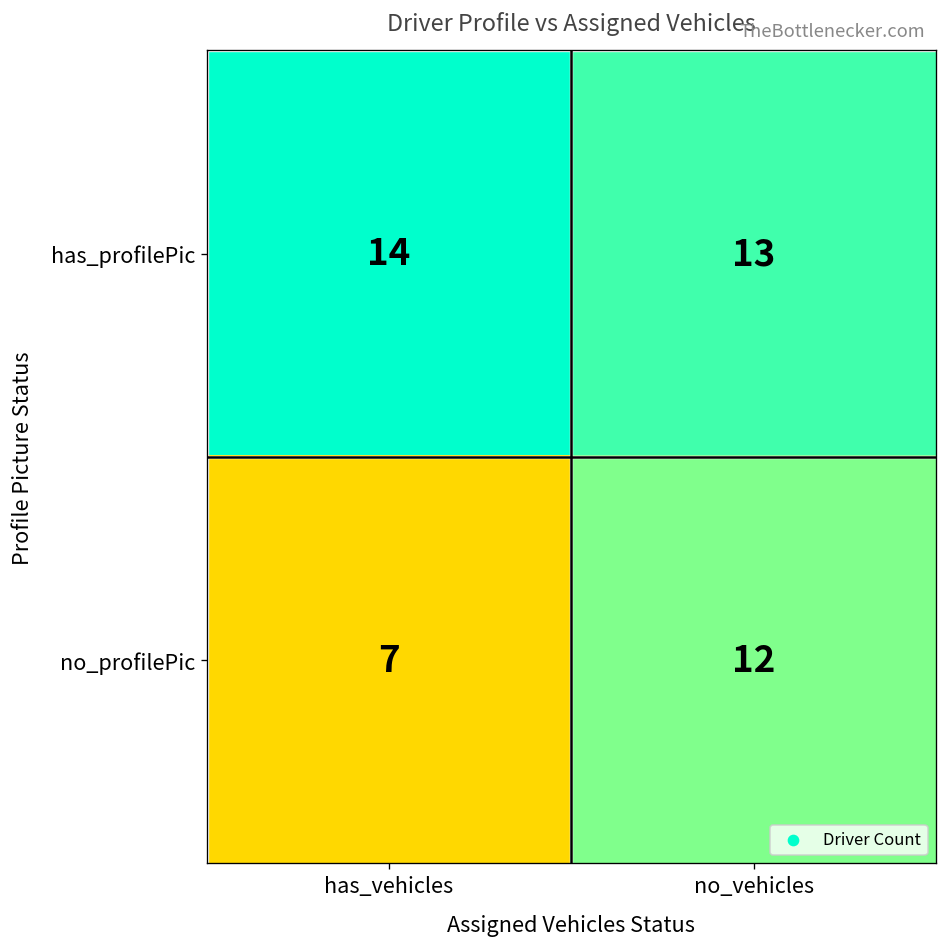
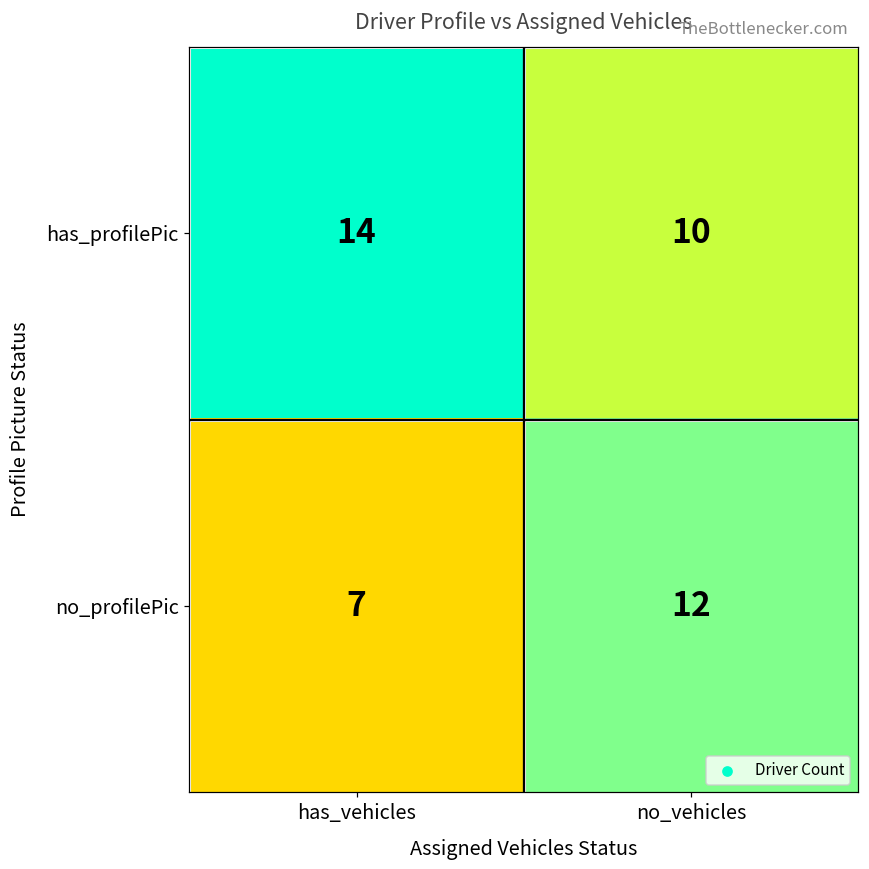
  {
    "has_profilePic": {
      "has_vehicles": 14,
-     "no_vehicles": 13
+     "no_vehicles": 10
    },
    "no_profilePic": {
      "has_vehicles": 7,
      "no_vehicles": 12
    }
  }
